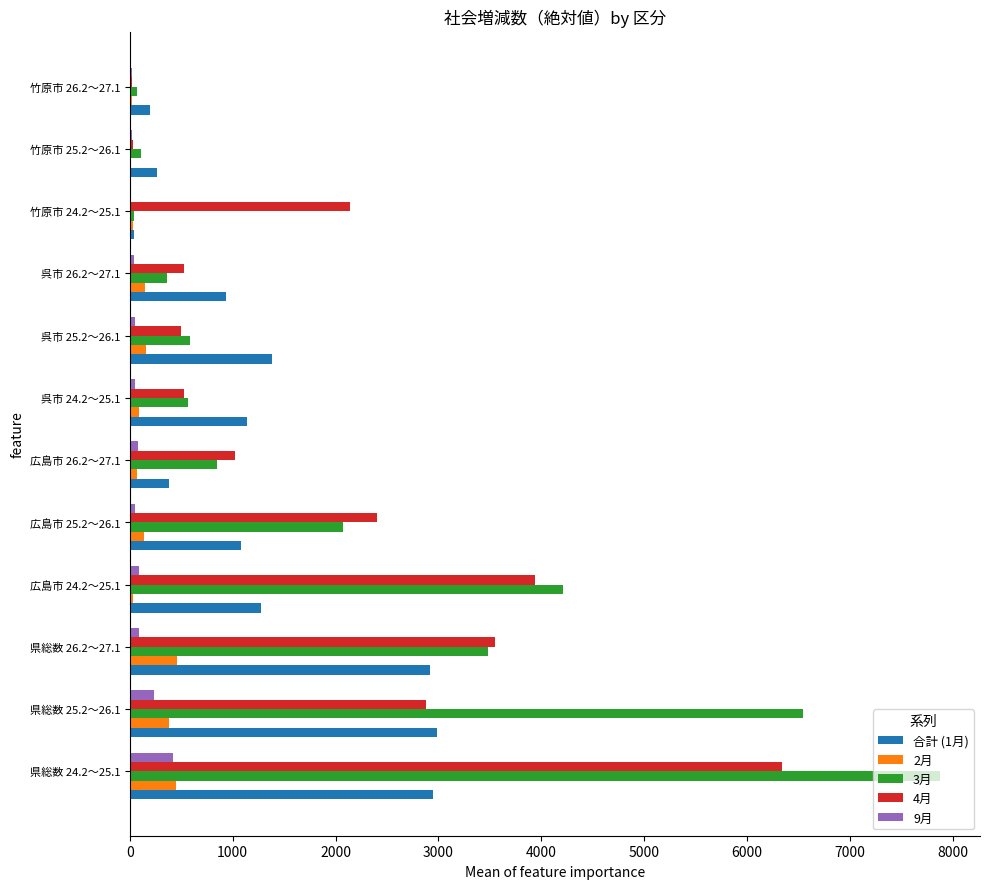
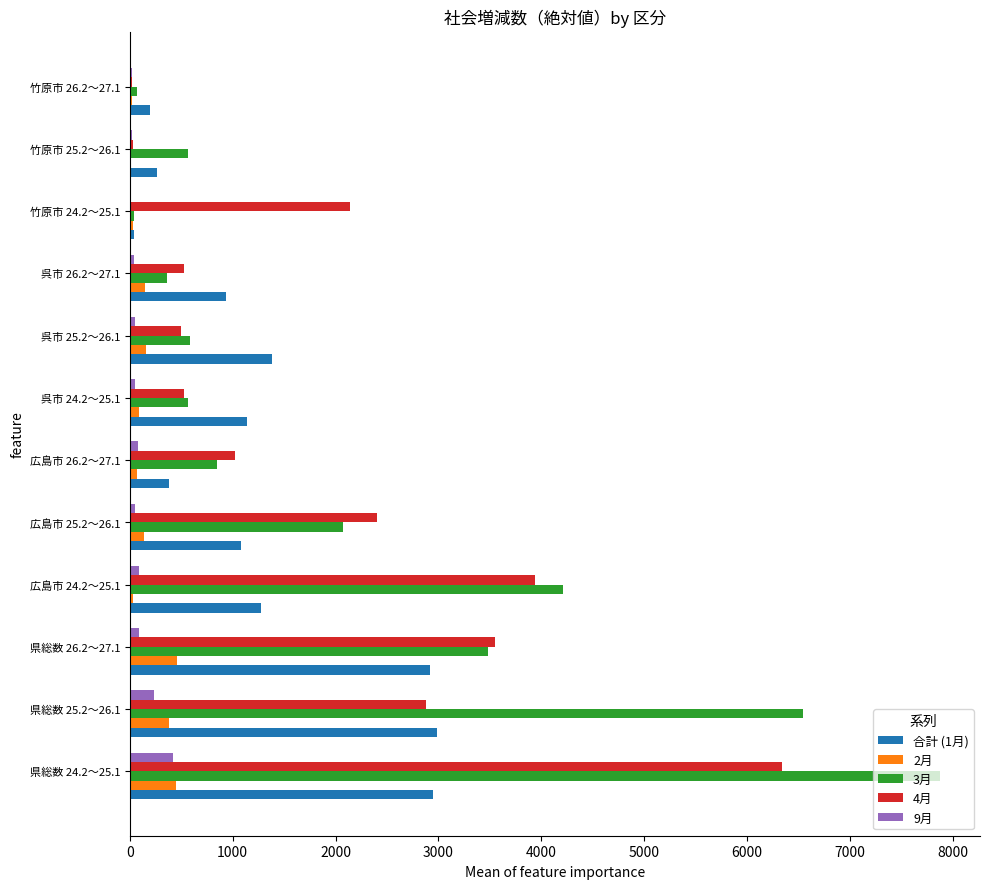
  {
    "合計 (1月)": {
      "竹原市 26.2～27.1": 190,
      "竹原市 25.2～26.1": 260,
      "竹原市 24.2～25.1": 40,
      "呉市 26.2～27.1": 930,
      "呉市 25.2～26.1": 1380,
      "呉市 24.2～25.1": 1140,
      "広島市 26.2～27.1": 380,
      "広島市 25.2～26.1": 1090,
      "広島市 24.2～25.1": 1270,
      "県総数 26.2～27.1": 2920,
      "県総数 25.2～26.1": 2980,
      "県総数 24.2～25.1": 2950
    },
    "2月": {
      "竹原市 24.2～25.1": 40,
      "呉市 26.2～27.1": 150,
      "呉市 25.2～26.1": 160,
      "呉市 24.2～25.1": 90,
      "広島市 26.2～27.1": 70,
      "広島市 25.2～26.1": 140,
      "広島市 24.2～25.1": 40,
      "県総数 26.2～27.1": 460,
      "県総数 25.2～26.1": 380,
      "県総数 24.2～25.1": 450
    },
    "3月": {
      "竹原市 26.2～27.1": 80,
-     "竹原市 25.2～26.1": 110,
+     "竹原市 25.2～26.1": 570,
      "竹原市 24.2～25.1": 40,
      "呉市 26.2～27.1": 360,
      "呉市 25.2～26.1": 580,
      "呉市 24.2～25.1": 560,
      "広島市 26.2～27.1": 840,
      "広島市 25.2～26.1": 2070,
      "広島市 24.2～25.1": 4210,
      "県総数 26.2～27.1": 3480,
      "県総数 25.2～26.1": 6540
    },
    "4月": {
      "竹原市 25.2～26.1": 30,
      "竹原市 24.2～25.1": 2140,
      "呉市 26.2～27.1": 520,
      "呉市 25.2～26.1": 500,
      "呉市 24.2～25.1": 530,
      "広島市 26.2～27.1": 1020,
      "広島市 25.2～26.1": 2400,
      "広島市 24.2～25.1": 3940,
      "県総数 26.2～27.1": 3550,
      "県総数 25.2～26.1": 2880,
      "県総数 24.2～25.1": 6340
    },
    "9月": {
      "竹原市 26.2～27.1": 30,
      "竹原市 25.2～26.1": 30,
      "呉市 26.2～27.1": 40,
      "呉市 25.2～26.1": 50,
      "呉市 24.2～25.1": 50,
      "広島市 26.2～27.1": 80,
      "広島市 25.2～26.1": 50,
      "広島市 24.2～25.1": 90,
      "県総数 26.2～27.1": 90,
      "県総数 25.2～26.1": 240,
      "県総数 24.2～25.1": 420
    }
  }
